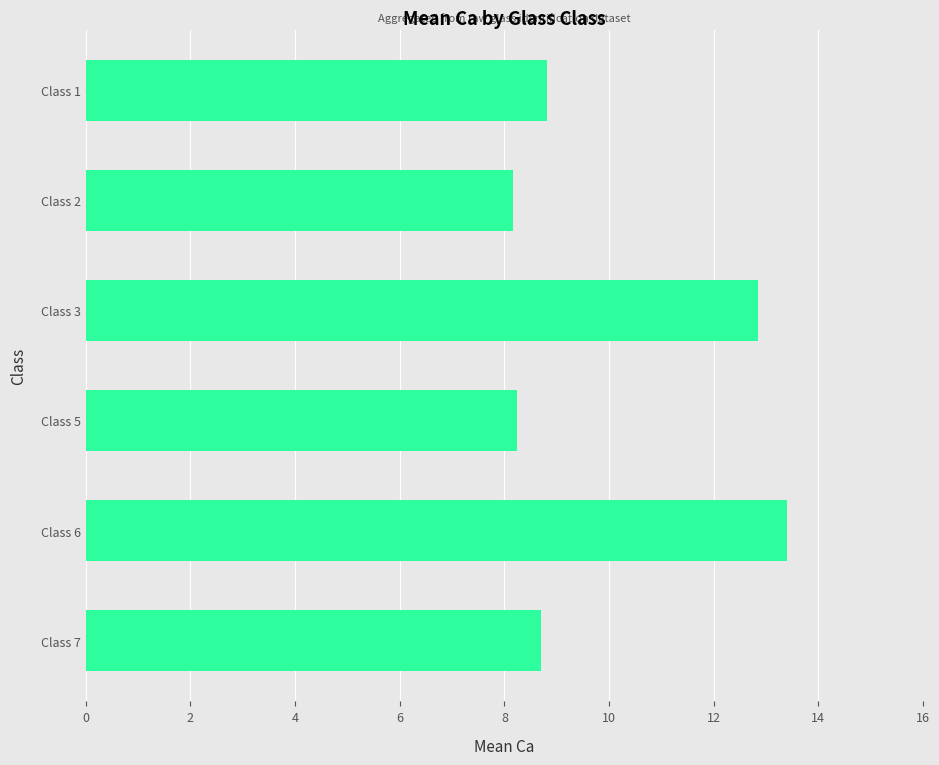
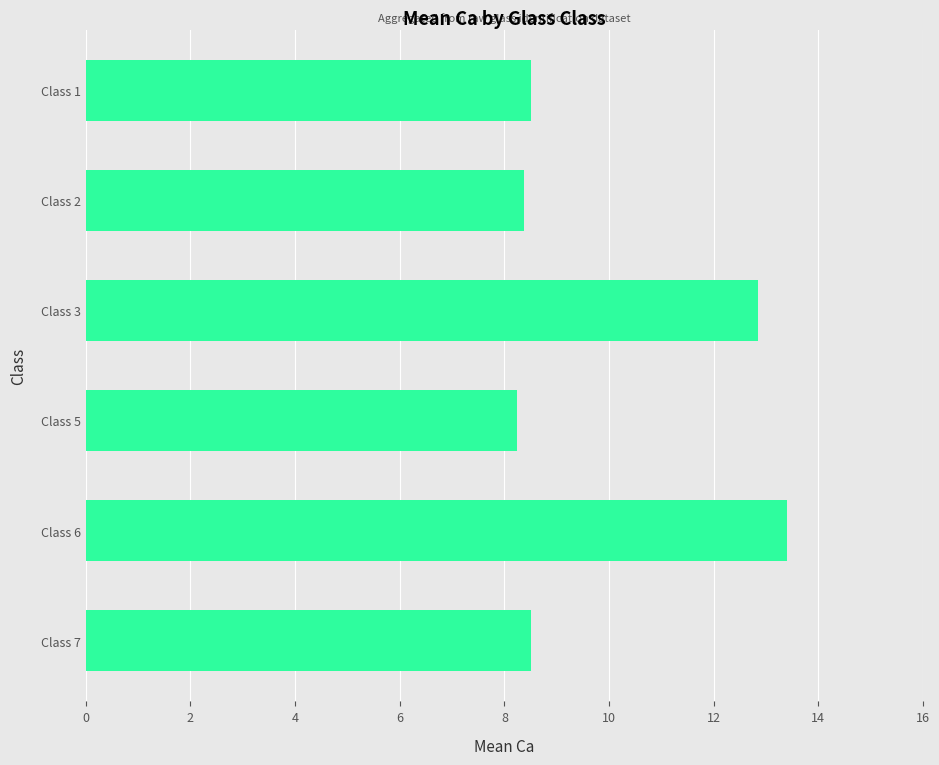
  {
-   "Class 1": 8.8,
-   "Class 2": 8.2,
+   "Class 1": 8.5,
+   "Class 2": 8.4,
    "Class 3": 12.9,
    "Class 5": 8.2,
    "Class 6": 13.4,
-   "Class 7": 8.7
+   "Class 7": 8.5
  }
